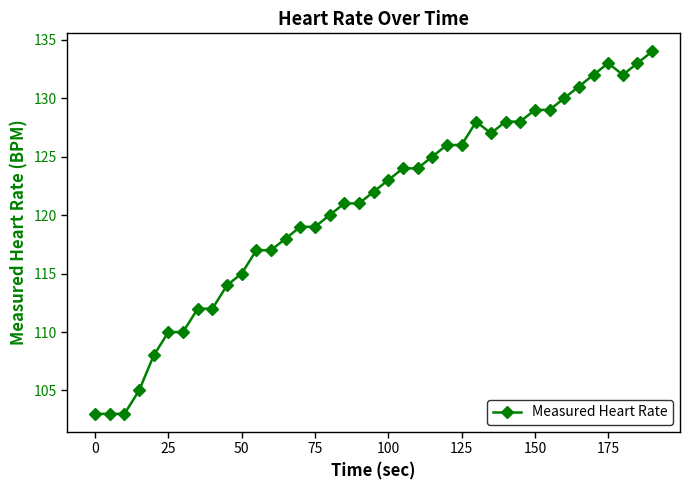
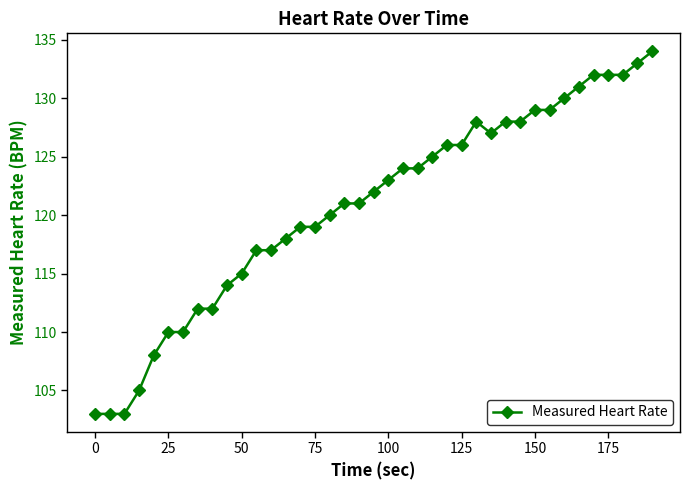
  {
    "0": 103,
    "25": 110,
    "50": 115,
    "75": 119,
    "100": 123,
    "125": 126,
    "150": 129,
-   "175": 133
+   "175": 132
  }
